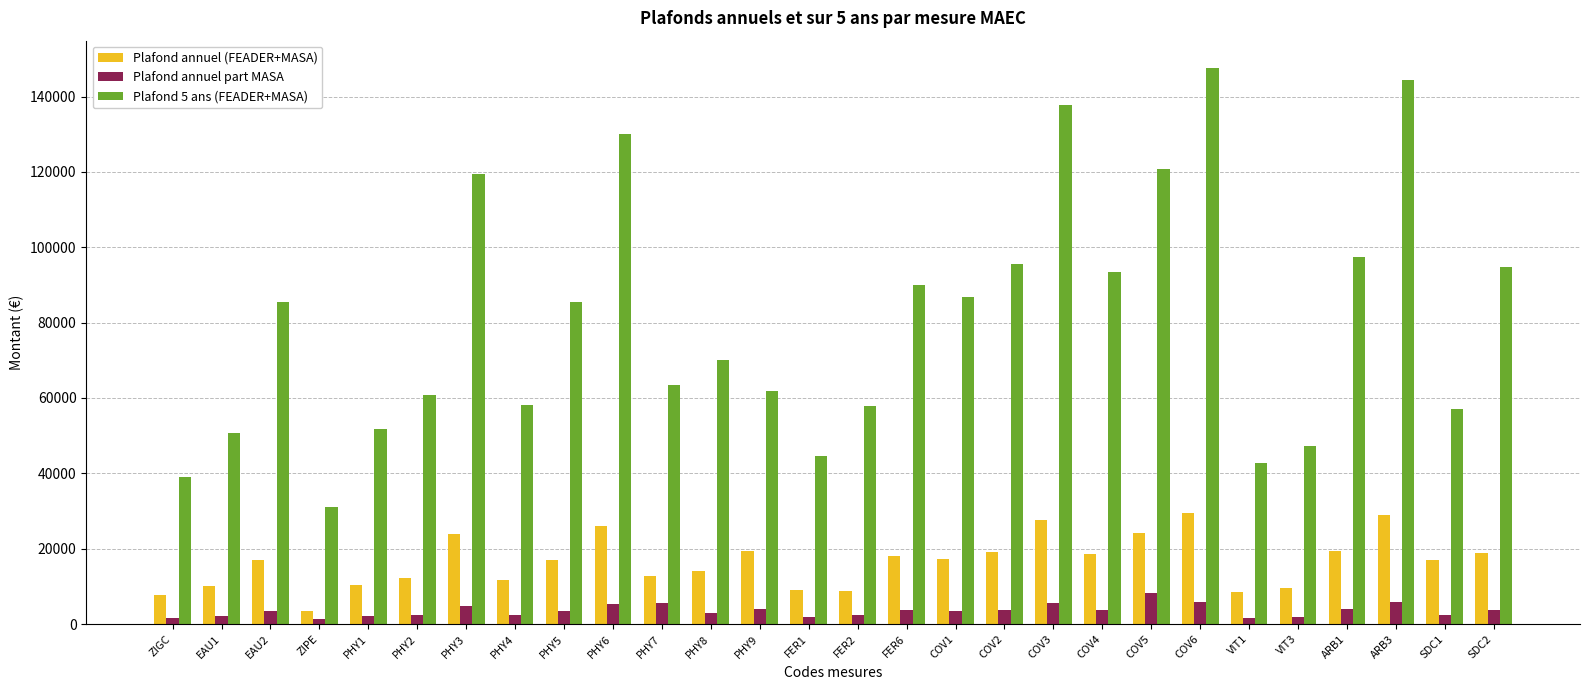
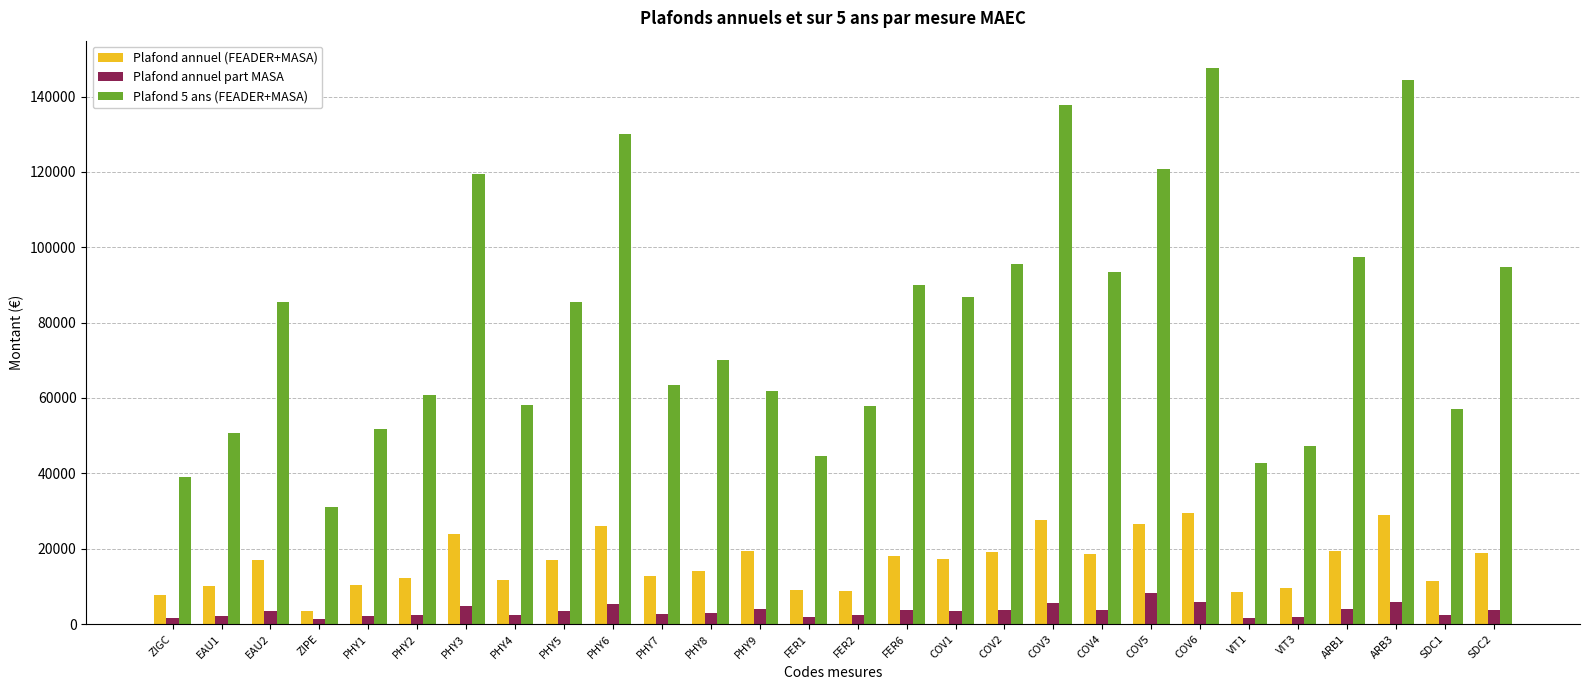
  {
    "Plafond annuel (FEADER+MASA)": {
      "ZIGC": 8000,
      "EAU1": 10000,
      "EAU2": 17000,
      "ZIPE": 3000,
      "PHY1": 10000,
      "PHY2": 12000,
      "PHY3": 24000,
      "PHY4": 12000,
      "PHY5": 17000,
      "PHY6": 26000,
      "PHY7": 13000,
      "PHY8": 14000,
      "PHY9": 19000,
      "FER1": 9000,
      "FER2": 9000,
      "FER6": 18000,
      "COV1": 17000,
      "COV2": 19000,
      "COV3": 28000,
      "COV4": 19000,
-     "COV5": 24000,
+     "COV5": 27000,
      "COV6": 29000,
      "VIT1": 9000,
      "VIT3": 9000,
      "ARB1": 19000,
      "ARB3": 29000,
-     "SDC1": 17000,
+     "SDC1": 11000,
      "SDC2": 19000
    },
    "Plafond annuel part MASA": {
      "ZIGC": 2000,
      "EAU1": 2000,
      "EAU2": 3000,
      "ZIPE": 1000,
      "PHY1": 2000,
      "PHY2": 2000,
      "PHY3": 5000,
      "PHY4": 2000,
      "PHY5": 3000,
      "PHY6": 5000,
-     "PHY7": 6000,
+     "PHY7": 3000,
      "PHY8": 3000,
      "PHY9": 4000,
      "FER1": 2000,
      "FER2": 2000,
      "FER6": 4000,
      "COV1": 3000,
      "COV2": 4000,
      "COV3": 6000,
      "COV4": 4000,
      "COV5": 8000,
      "COV6": 6000,
      "VIT1": 2000,
      "VIT3": 2000,
      "ARB1": 4000,
      "ARB3": 6000,
      "SDC1": 2000,
      "SDC2": 4000
    },
    "Plafond 5 ans (FEADER+MASA)": {
      "ZIGC": 39000,
      "EAU1": 51000,
      "EAU2": 85000,
      "ZIPE": 31000,
      "PHY1": 52000,
      "PHY2": 61000,
      "PHY3": 119000,
      "PHY4": 58000,
      "PHY5": 85000,
      "PHY6": 130000,
      "PHY7": 63000,
      "PHY8": 70000,
      "PHY9": 62000,
      "FER1": 45000,
      "FER2": 58000,
      "FER6": 90000,
      "COV1": 87000,
      "COV2": 96000,
      "COV3": 138000,
      "COV4": 94000,
      "COV5": 121000,
      "COV6": 147000,
      "VIT1": 43000,
      "VIT3": 47000,
      "ARB1": 97000,
      "ARB3": 144000,
      "SDC1": 57000,
      "SDC2": 95000
    }
  }
